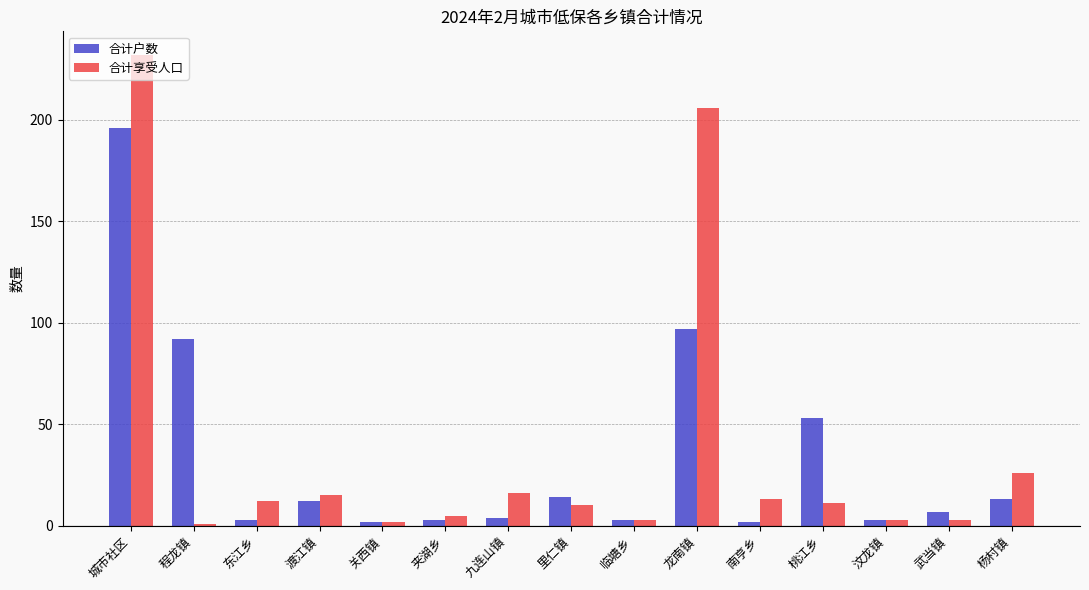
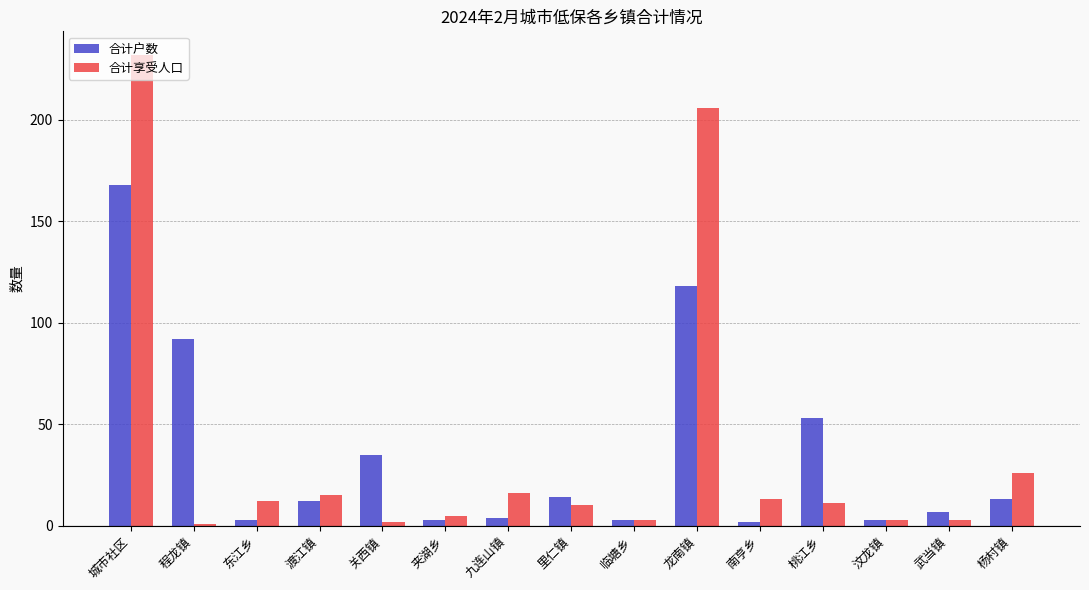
  {
    "合计户数": {
-     "城市社区": 196,
+     "城市社区": 168,
      "程龙镇": 92,
      "东江乡": 3,
      "渡江镇": 12,
-     "关西镇": 2,
+     "关西镇": 35,
      "夹湖乡": 3,
      "九连山镇": 4,
      "里仁镇": 14,
      "临塘乡": 3,
-     "龙南镇": 97,
+     "龙南镇": 118,
      "南亨乡": 2,
      "桃江乡": 53,
      "汶龙镇": 3,
      "武当镇": 7,
      "杨村镇": 13
    },
    "合计享受人口": {
      "东江乡": 12,
      "渡江镇": 15,
      "关西镇": 2,
      "夹湖乡": 5,
      "九连山镇": 16,
      "里仁镇": 10,
      "临塘乡": 3,
      "龙南镇": 206,
      "南亨乡": 13,
      "桃江乡": 11,
      "汶龙镇": 3,
      "武当镇": 3,
      "杨村镇": 26
    }
  }
